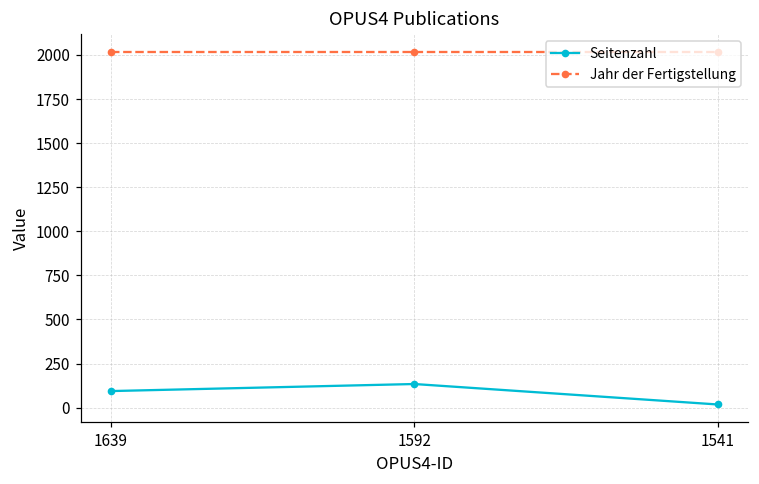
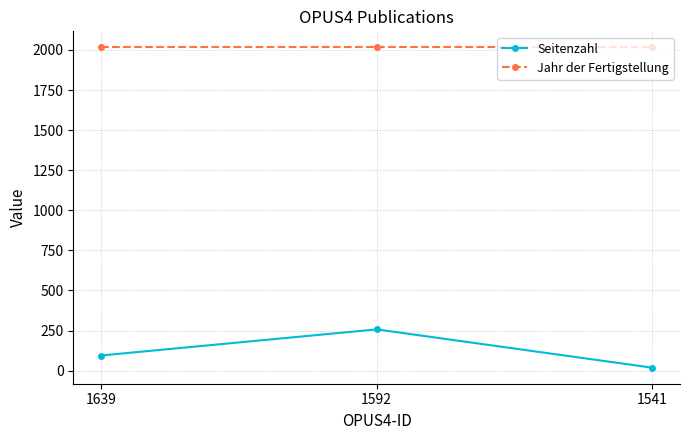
  {
    "Seitenzahl": {
      "1639": 90,
-     "1592": 130,
+     "1592": 260,
      "1541": 20
    },
    "Jahr der Fertigstellung": {
      "1639": 2020,
      "1592": 2020
    }
  }
